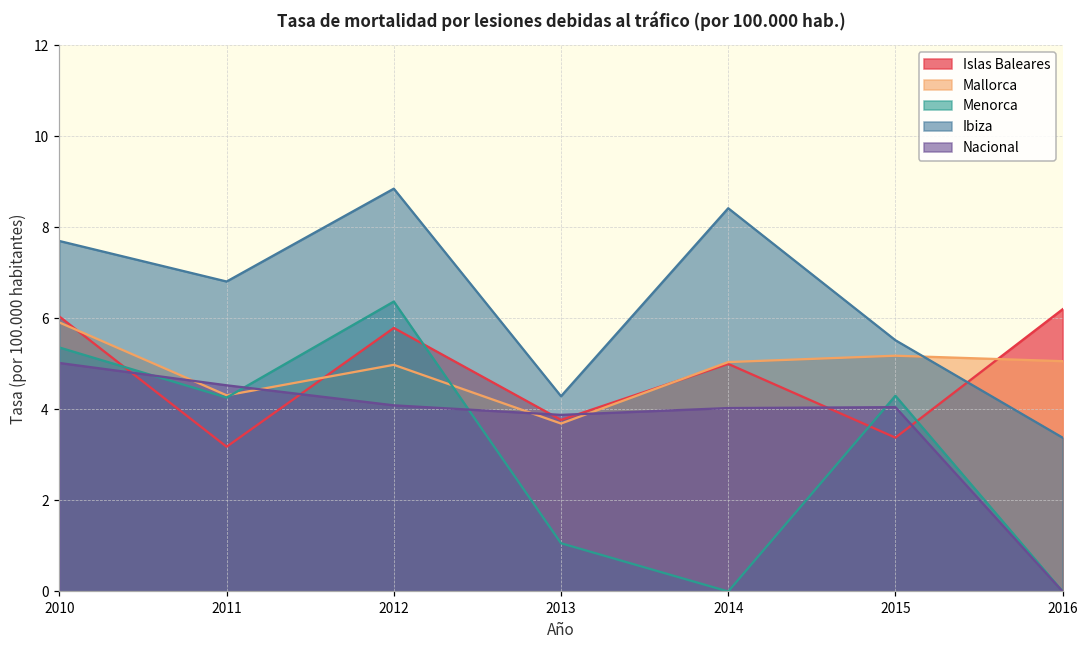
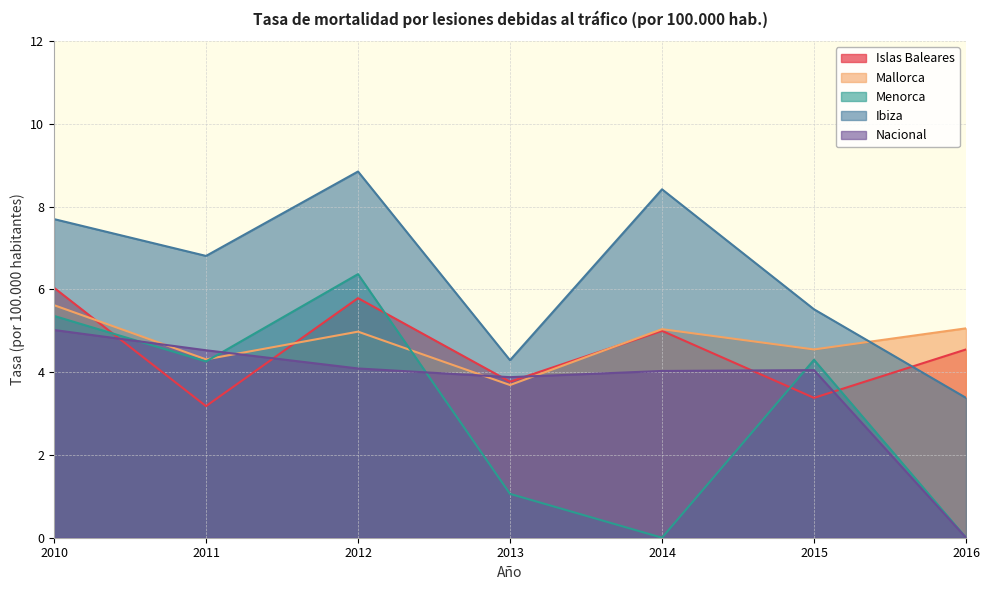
  {
    "Islas Baleares": {
      "2010": 6.0,
      "2011": 3.2,
      "2012": 5.8,
      "2013": 3.8,
      "2015": 3.4,
-     "2016": 6.2
+     "2016": 4.6
    },
    "Mallorca": {
-     "2010": 5.9,
+     "2010": 5.6,
      "2012": 5.0,
      "2013": 3.7,
-     "2015": 5.2,
+     "2015": 4.6,
      "2016": 5.1
    }
  }
